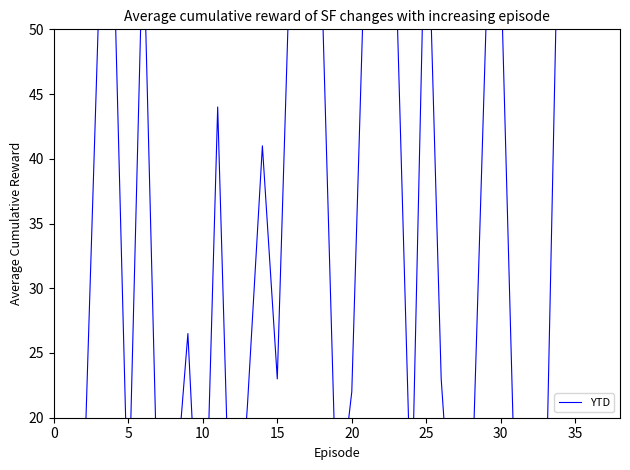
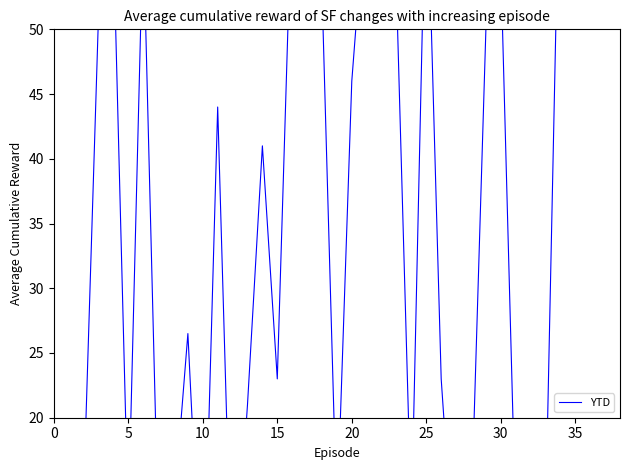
  {
    "15": 23,
-   "20": 22,
+   "20": 46,
    "35": 50
  }
